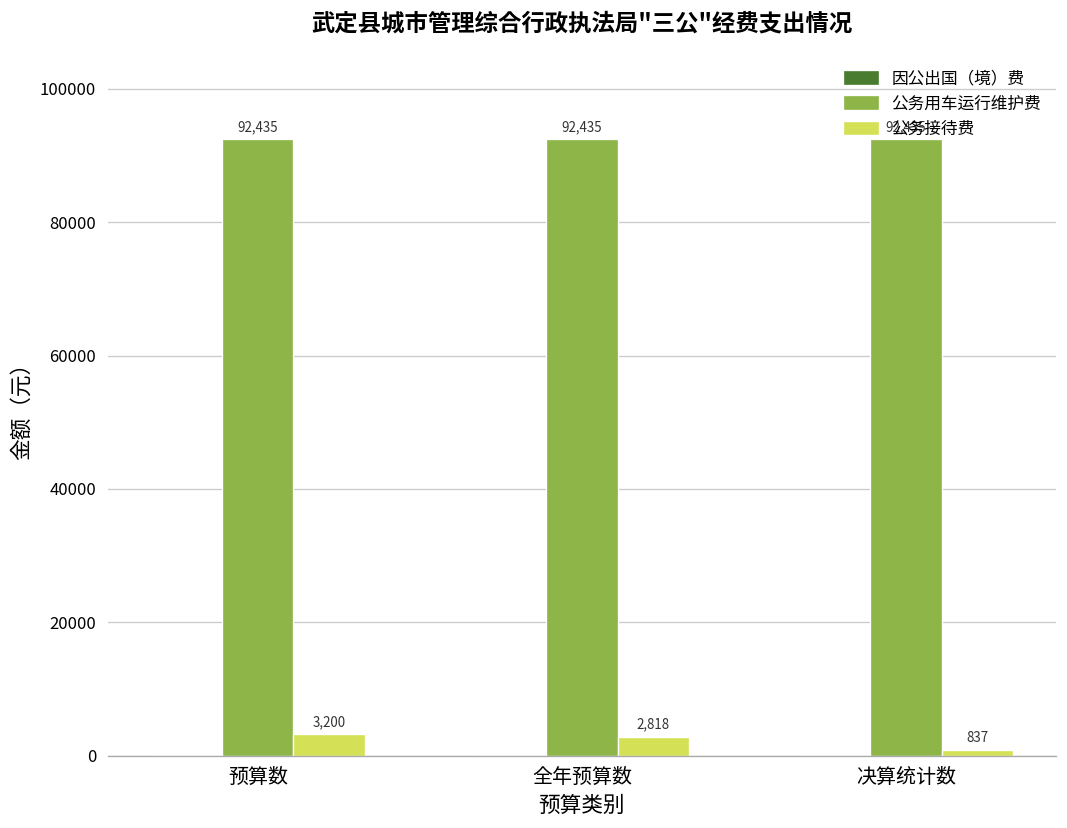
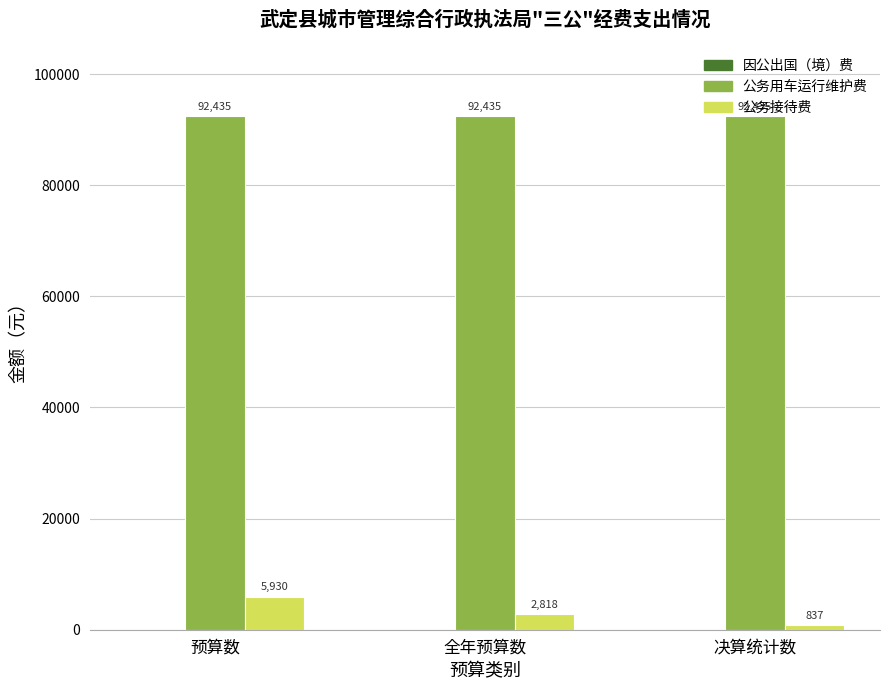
  {
    "因公出国（境）费": {
      "预算数": "0",
      "全年预算数": "0",
      "决算统计数": "0"
    },
    "公务用车运行维护费": {
      "预算数": "92,435",
      "全年预算数": "92,435",
      "决算统计数": "92,435"
    },
    "公务接待费": {
-     "预算数": "3,200",
+     "预算数": "5,930",
      "全年预算数": "2,818",
      "决算统计数": "837"
    }
  }
